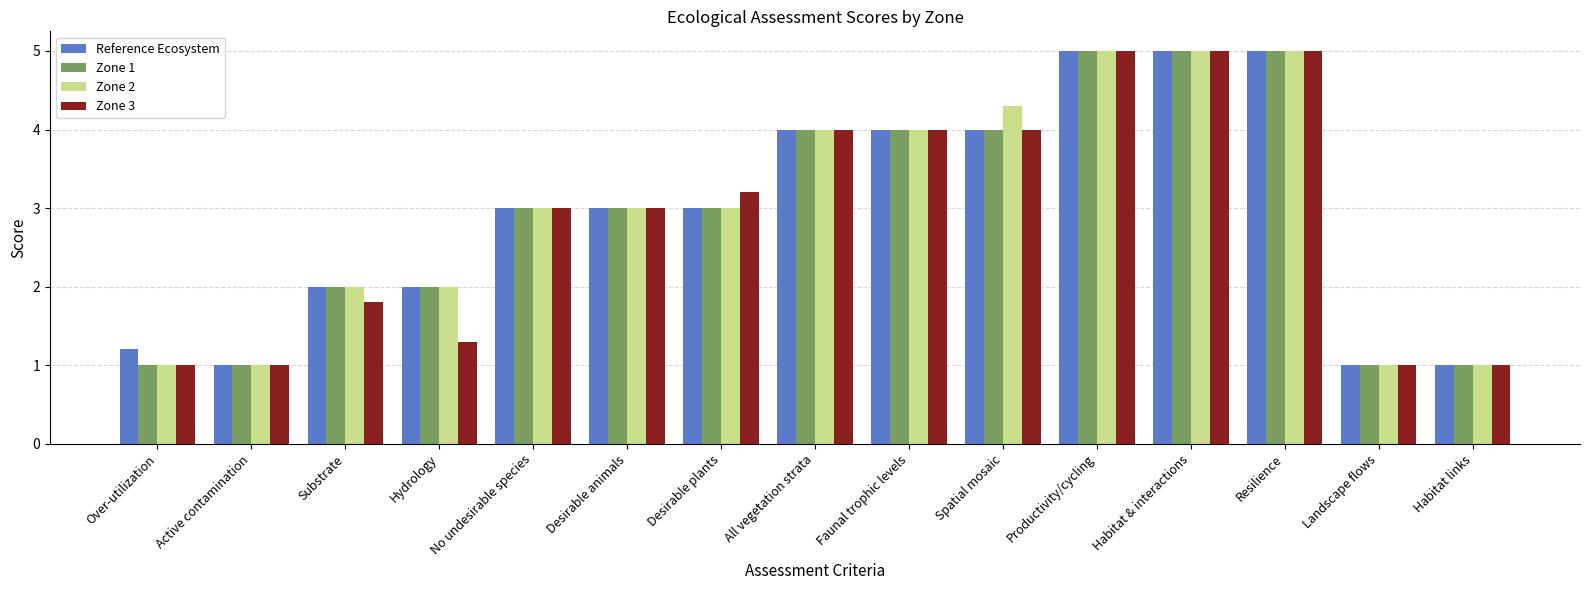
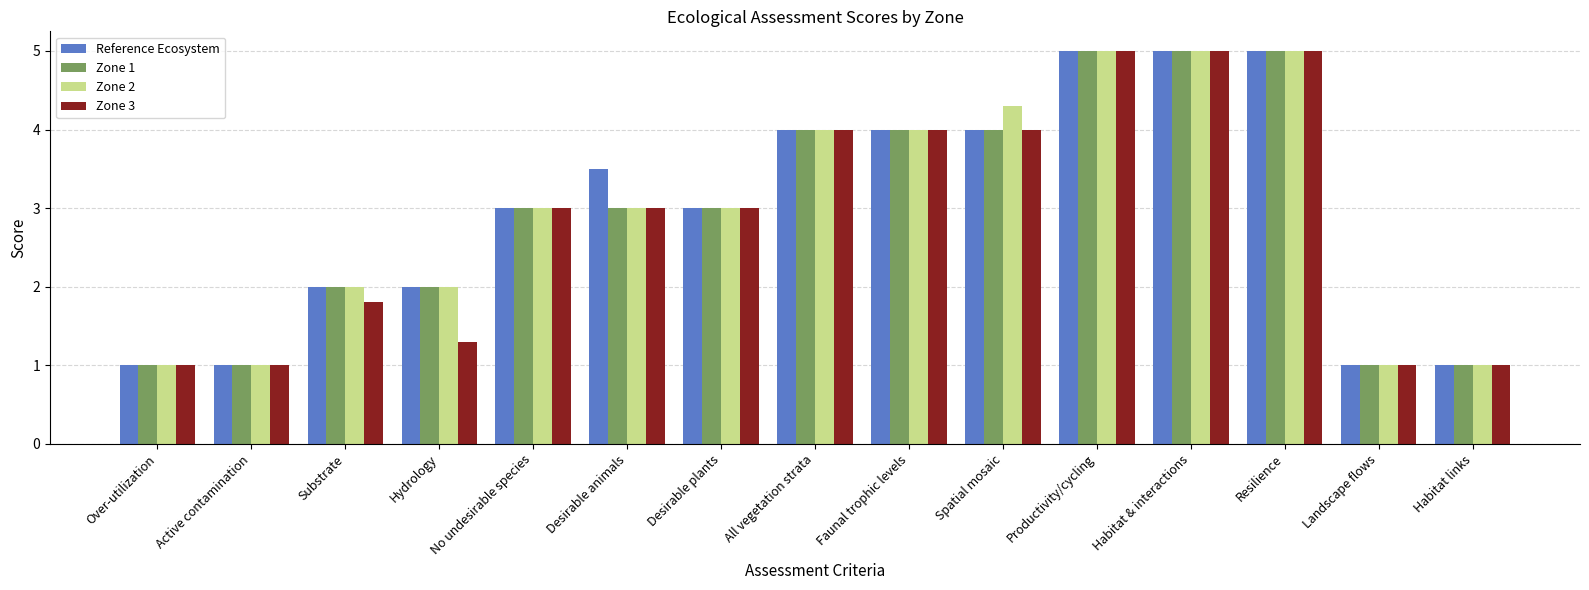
  {
    "Reference Ecosystem": {
-     "Over-utilization": 1.2,
+     "Over-utilization": 1.0,
      "Active contamination": 1.0,
      "Substrate": 2.0,
      "Hydrology": 2.0,
      "No undesirable species": 3.0,
-     "Desirable animals": 3.0,
+     "Desirable animals": 3.5,
      "Desirable plants": 3.0,
      "All vegetation strata": 4.0,
      "Faunal trophic levels": 4.0,
      "Spatial mosaic": 4.0,
      "Productivity/cycling": 5.0,
      "Habitat & interactions": 5.0,
      "Resilience": 5.0,
      "Landscape flows": 1.0,
      "Habitat links": 1.0
    },
    "Zone 1": {
      "Over-utilization": 1.0,
      "Active contamination": 1.0,
      "Substrate": 2.0,
      "Hydrology": 2.0,
      "No undesirable species": 3.0,
      "Desirable animals": 3.0,
      "Desirable plants": 3.0,
      "All vegetation strata": 4.0,
      "Faunal trophic levels": 4.0,
      "Spatial mosaic": 4.0,
      "Productivity/cycling": 5.0,
      "Habitat & interactions": 5.0,
      "Resilience": 5.0,
      "Landscape flows": 1.0,
      "Habitat links": 1.0
    },
    "Zone 2": {
      "Over-utilization": 1.0,
      "Active contamination": 1.0,
      "Substrate": 2.0,
      "Hydrology": 2.0,
      "No undesirable species": 3.0,
      "Desirable animals": 3.0,
      "Desirable plants": 3.0,
      "All vegetation strata": 4.0,
      "Faunal trophic levels": 4.0,
      "Spatial mosaic": 4.3,
      "Productivity/cycling": 5.0,
      "Habitat & interactions": 5.0,
      "Resilience": 5.0,
      "Landscape flows": 1.0,
      "Habitat links": 1.0
    },
    "Zone 3": {
      "Over-utilization": 1.0,
      "Active contamination": 1.0,
      "Substrate": 1.8,
      "Hydrology": 1.3,
      "No undesirable species": 3.0,
      "Desirable animals": 3.0,
-     "Desirable plants": 3.2,
+     "Desirable plants": 3.0,
      "All vegetation strata": 4.0,
      "Faunal trophic levels": 4.0,
      "Spatial mosaic": 4.0,
      "Productivity/cycling": 5.0,
      "Habitat & interactions": 5.0,
      "Resilience": 5.0,
      "Landscape flows": 1.0,
      "Habitat links": 1.0
    }
  }
